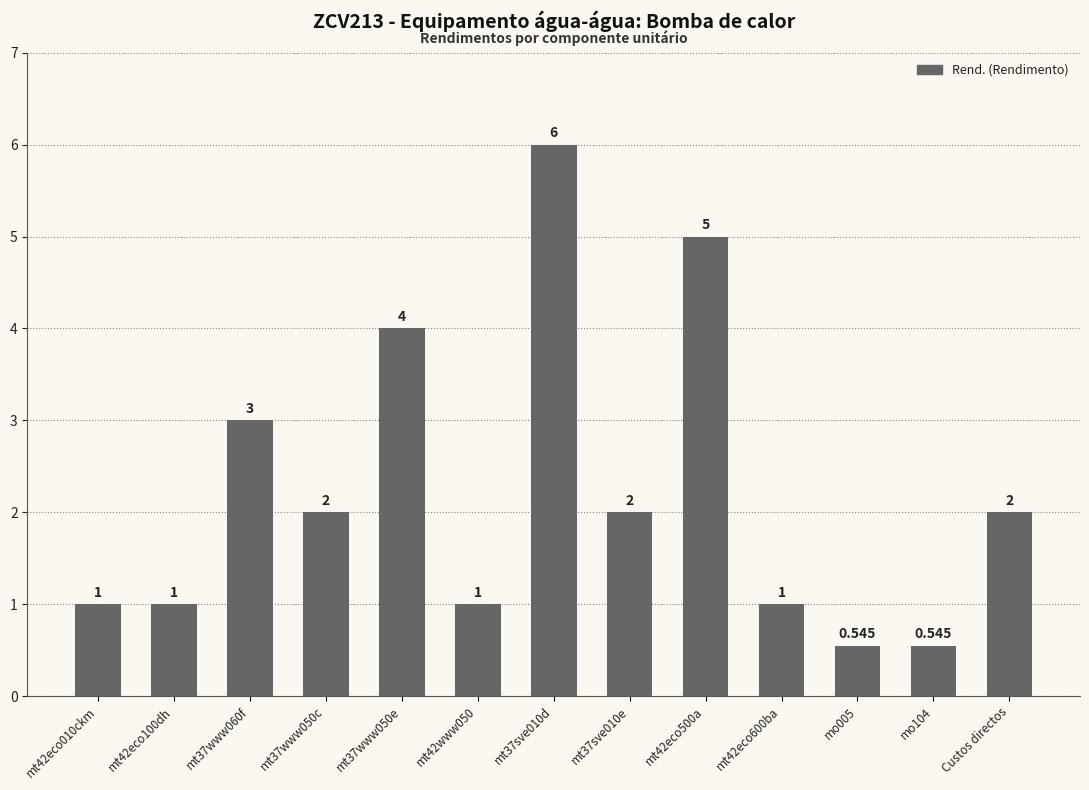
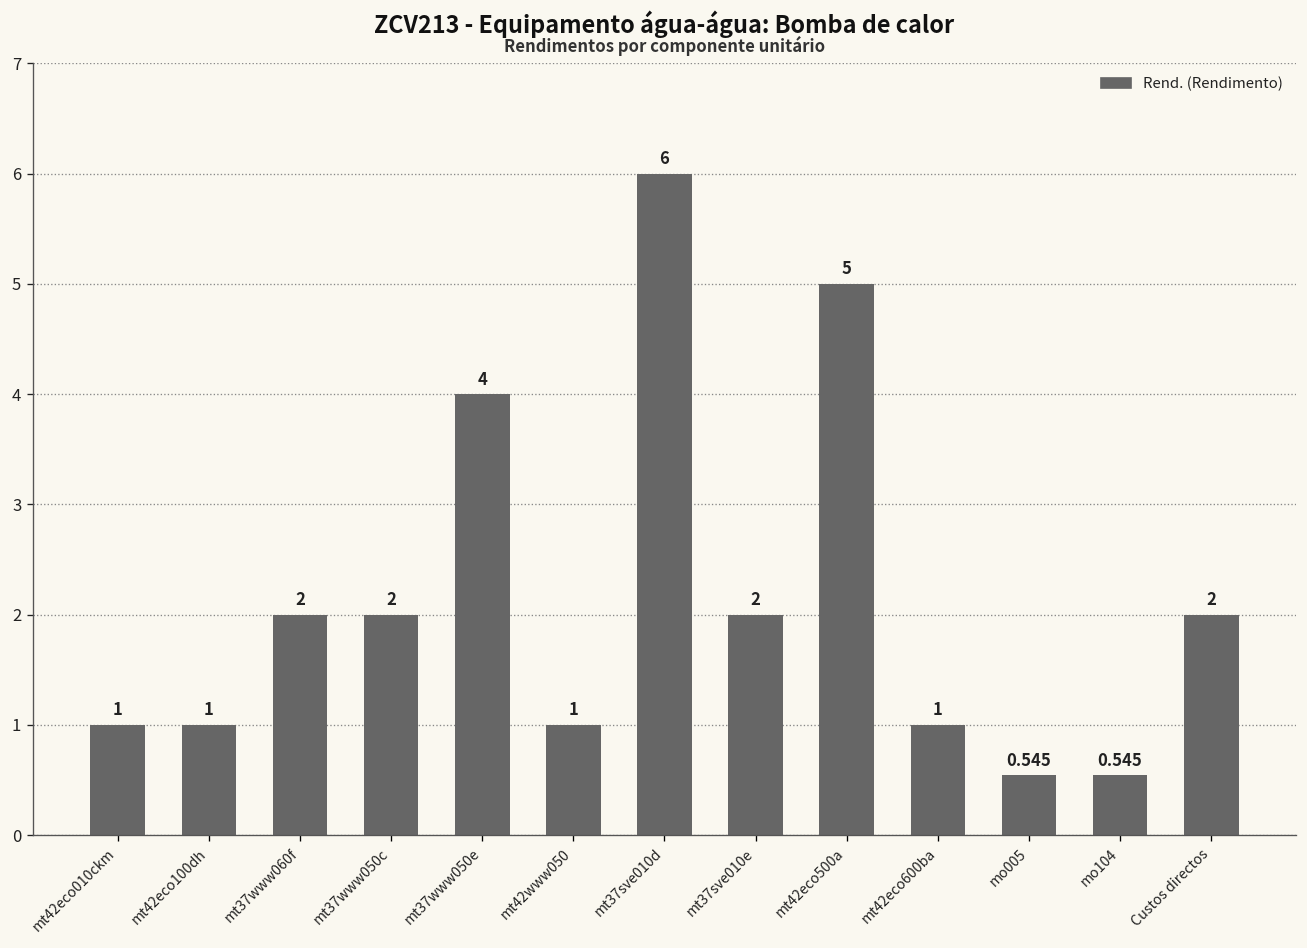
  {
    "mt42eco010ckm": 1,
    "mt42eco100dh": 1,
-   "mt37www060f": 3,
+   "mt37www060f": 2,
    "mt37www050c": 2,
    "mt37www050e": 4,
    "mt42www050": 1,
    "mt37sve010d": 6,
    "mt37sve010e": 2,
    "mt42eco500a": 5,
    "mt42eco600ba": 1,
    "mo005": 0.545,
    "mo104": 0.545,
    "Custos directos": 2
  }
